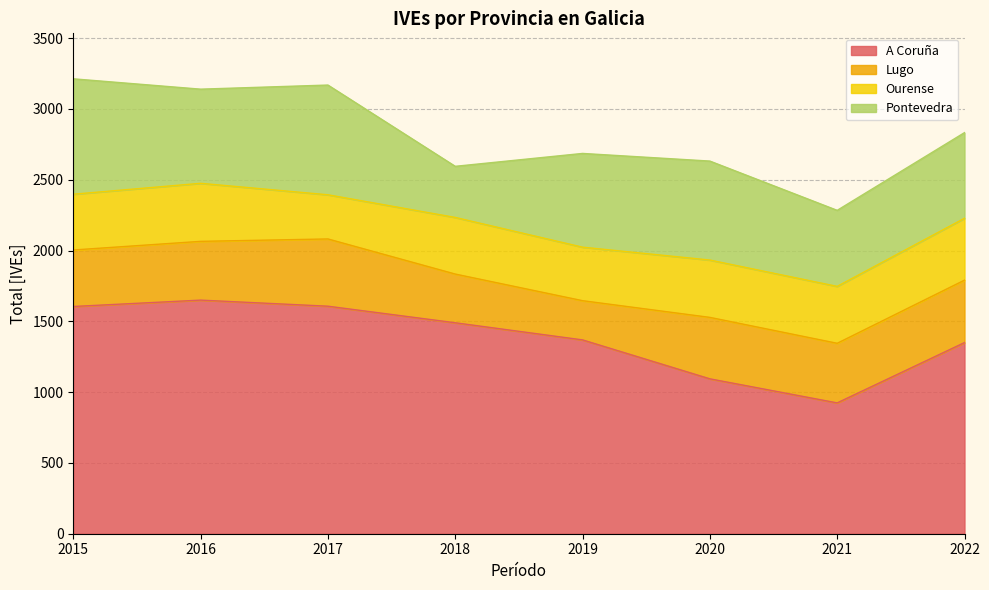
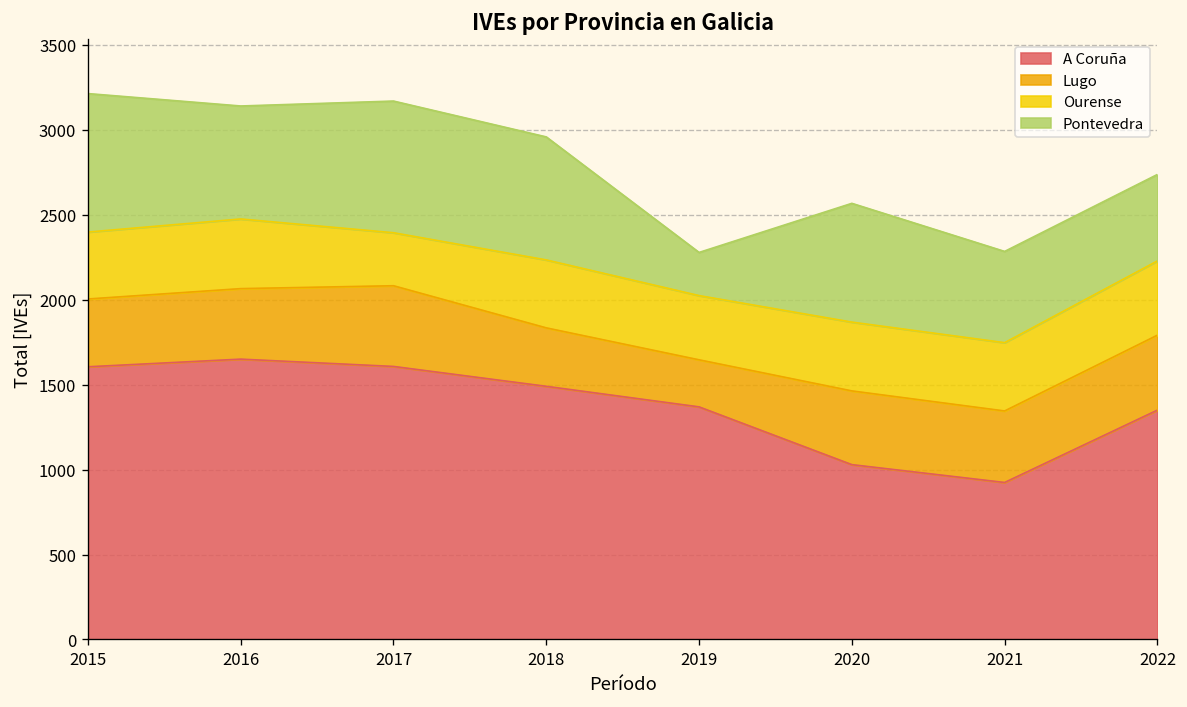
  {
    "A Coruña": {
      "2015": 1610,
      "2016": 1650,
      "2017": 1610,
      "2018": 1490,
      "2019": 1370,
-     "2020": 1090,
+     "2020": 1030,
      "2021": 920,
      "2022": 1350
    },
    "Pontevedra": {
      "2015": 820,
      "2016": 670,
      "2017": 780,
-     "2018": 360,
-     "2019": 660,
+     "2018": 720,
+     "2019": 250,
      "2020": 700,
      "2021": 540,
-     "2022": 610
+     "2022": 510
    }
  }
